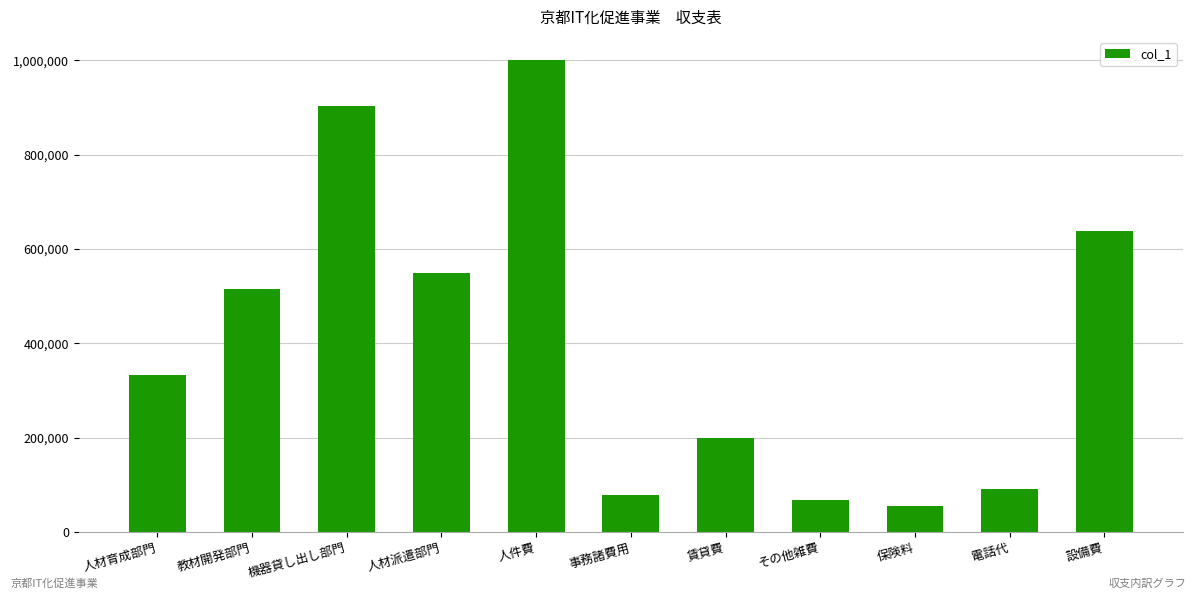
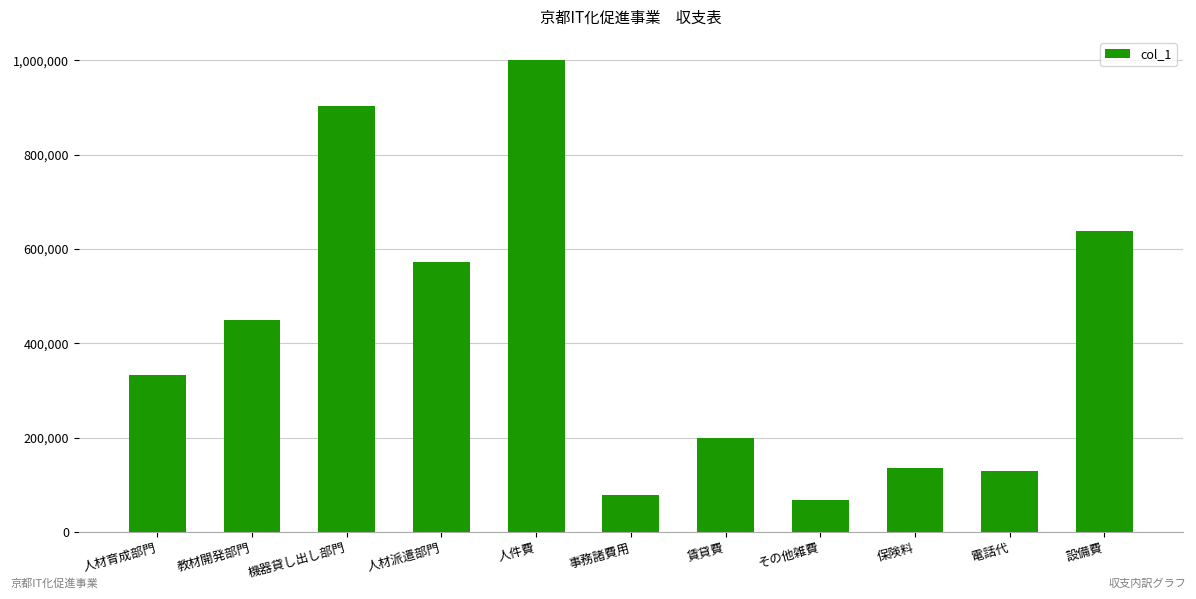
  {
    "人材育成部門": "330,000",
-   "教材開発部門": "520,000",
+   "教材開発部門": "450,000",
    "機器貸し出し部門": "900,000",
-   "人材派遣部門": "550,000",
+   "人材派遣部門": "570,000",
    "人件費": "1,000,000",
    "事務諸費用": "80,000",
    "賃貸費": "200,000",
    "その他雑費": "70,000",
-   "保険料": "60,000",
-   "電話代": "90,000",
+   "保険料": "140,000",
+   "電話代": "130,000",
    "設備費": "640,000"
  }
